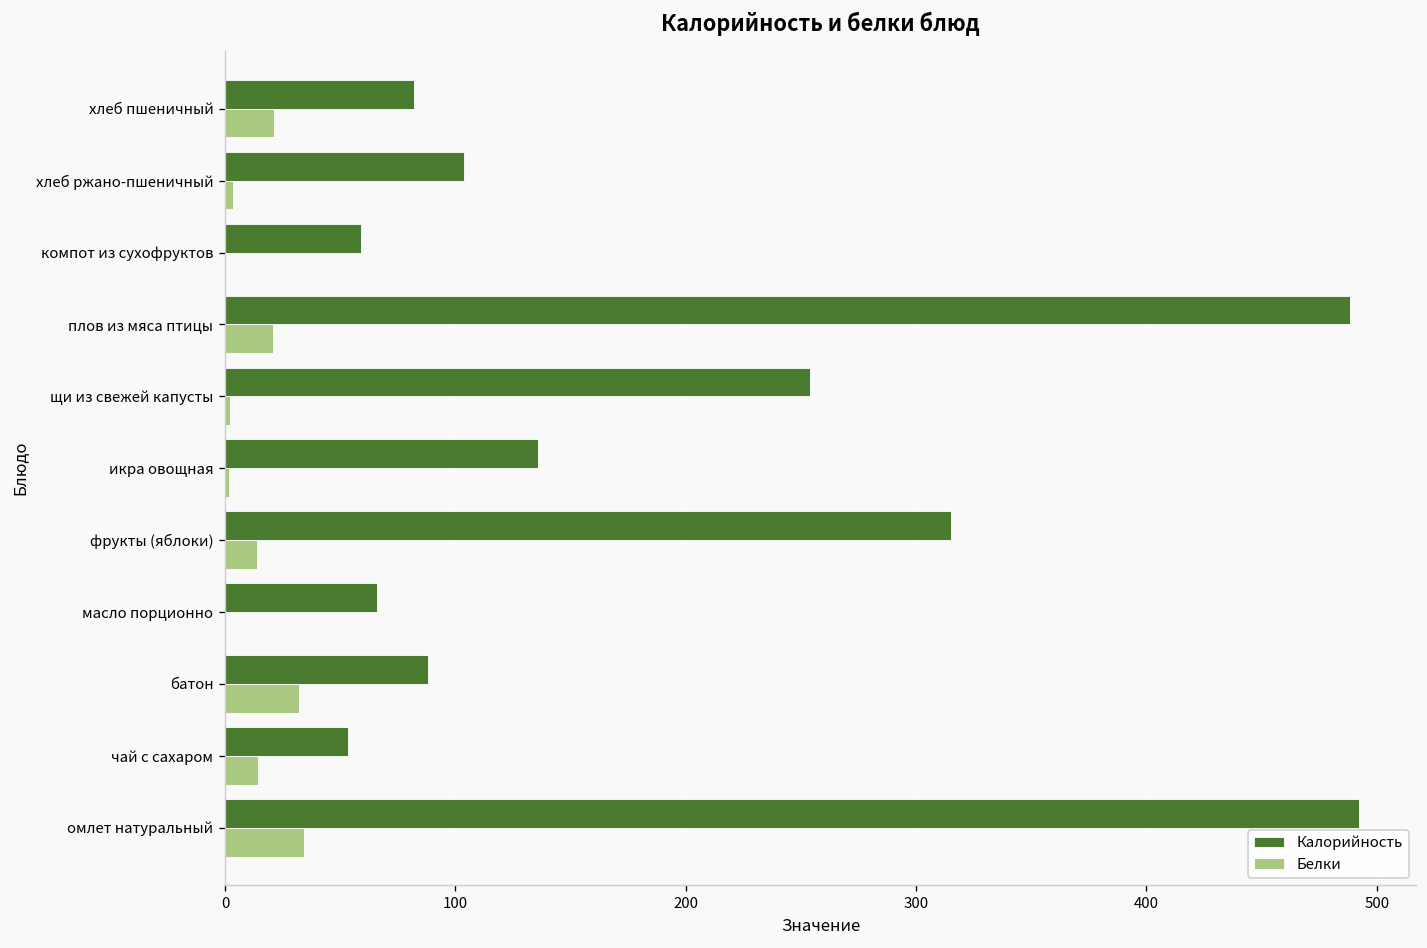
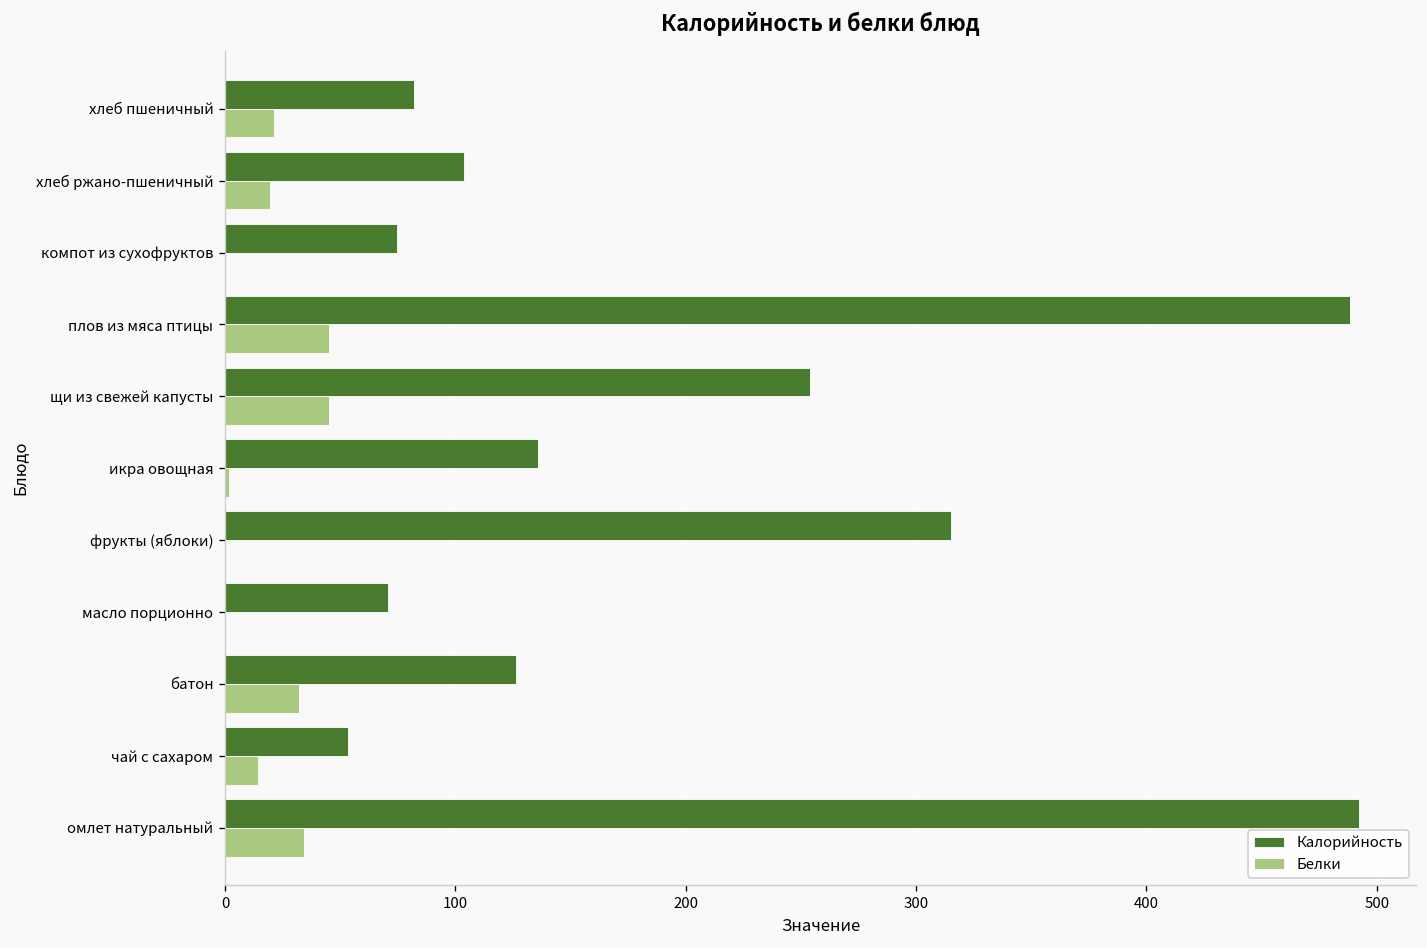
  {
    "Калорийность": {
      "хлеб пшеничный": 82,
      "хлеб ржано-пшеничный": 104,
-     "компот из сухофруктов": 59,
+     "компот из сухофруктов": 75,
      "плов из мяса птицы": 488,
      "щи из свежей капусты": 254,
      "икра овощная": 136,
      "фрукты (яблоки)": 315,
-     "масло порционно": 66,
-     "батон": 88,
+     "масло порционно": 71,
+     "батон": 127,
      "чай с сахаром": 53,
      "омлет натуральный": 492
    },
    "Белки": {
      "хлеб пшеничный": 21,
-     "хлеб ржано-пшеничный": 3,
-     "плов из мяса птицы": 21,
-     "щи из свежей капусты": 2,
+     "хлеб ржано-пшеничный": 19,
+     "плов из мяса птицы": 45,
+     "щи из свежей капусты": 45,
      "икра овощная": 2,
-     "фрукты (яблоки)": 14,
+     "фрукты (яблоки)": 1,
      "батон": 32,
      "чай с сахаром": 14,
      "омлет натуральный": 34
    }
  }
